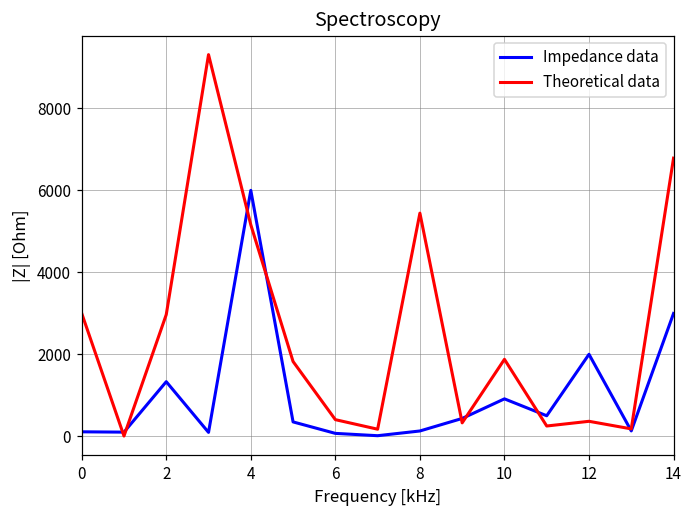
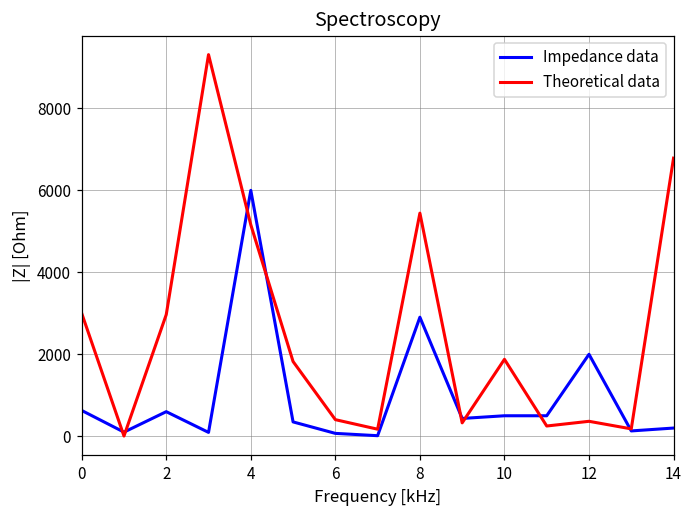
  {
    "Impedance data": {
-     "0": 100,
-     "2": 1300,
+     "0": 600,
+     "2": 600,
      "4": 6000,
      "6": 100,
-     "8": 100,
-     "10": 900,
+     "8": 2900,
+     "10": 500,
      "12": 2000,
-     "14": 3000
+     "14": 200
    },
    "Theoretical data": {
      "0": 3000,
      "2": 3000,
      "4": 5200,
      "6": 400,
      "8": 5400,
      "10": 1900,
      "12": 400,
      "14": 6800
    }
  }
